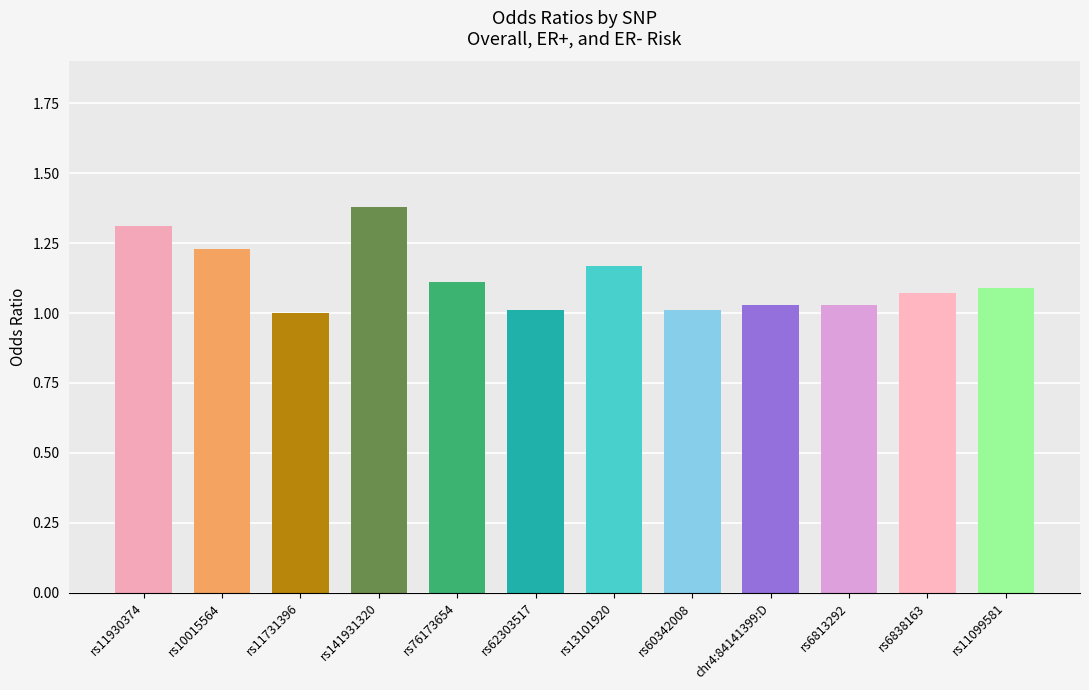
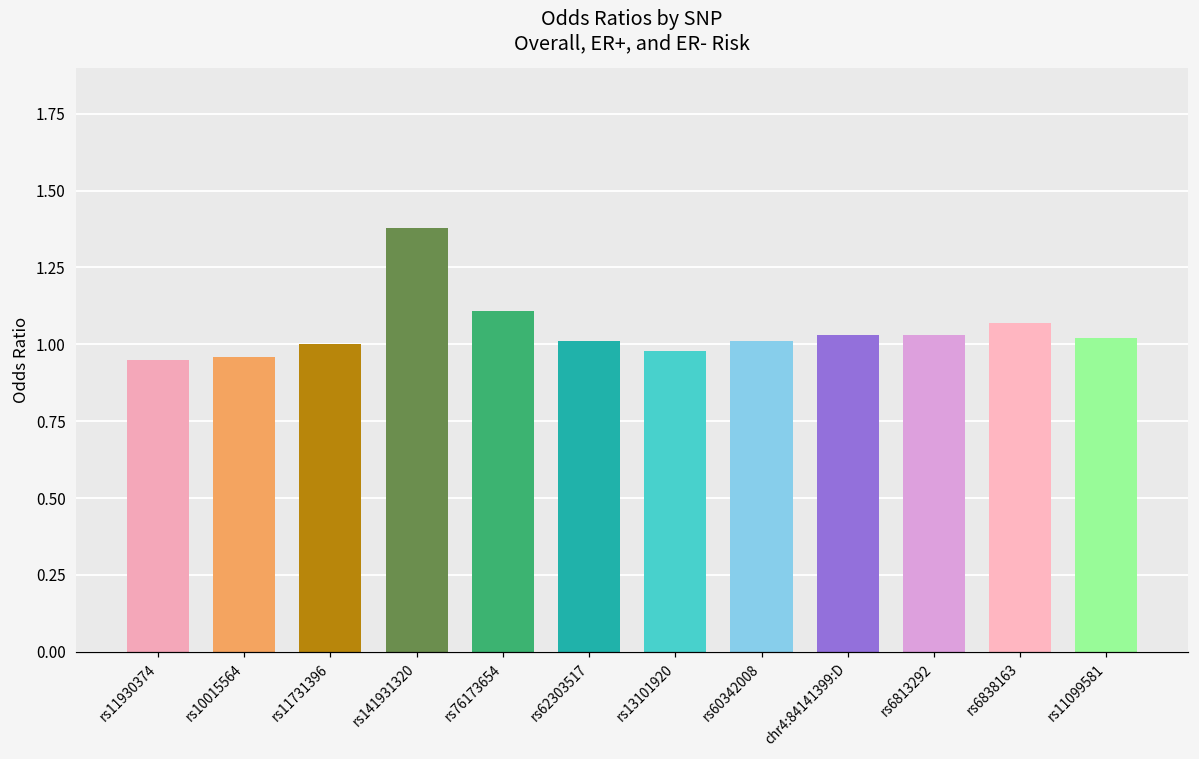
  {
-   "rs11930374": 1.31,
-   "rs10015564": 1.23,
+   "rs11930374": 0.95,
+   "rs10015564": 0.96,
    "rs11731396": 1.00,
    "rs141931320": 1.38,
    "rs76173654": 1.11,
    "rs62303517": 1.01,
-   "rs13101920": 1.17,
+   "rs13101920": 0.98,
    "rs60342008": 1.01,
    "chr4:84141399:D": 1.03,
    "rs6813292": 1.03,
    "rs6838163": 1.07,
-   "rs11099581": 1.09
+   "rs11099581": 1.02
  }
